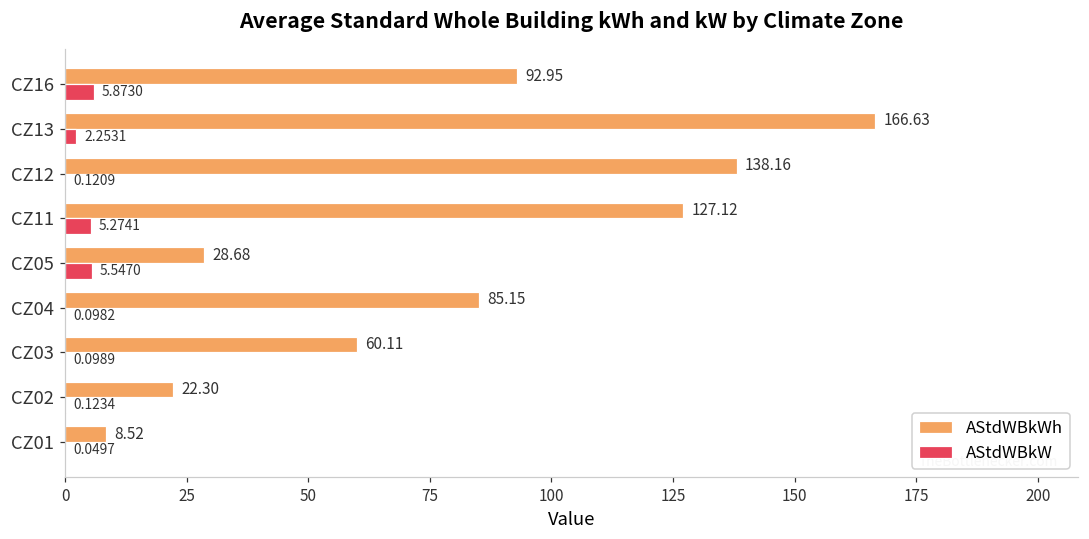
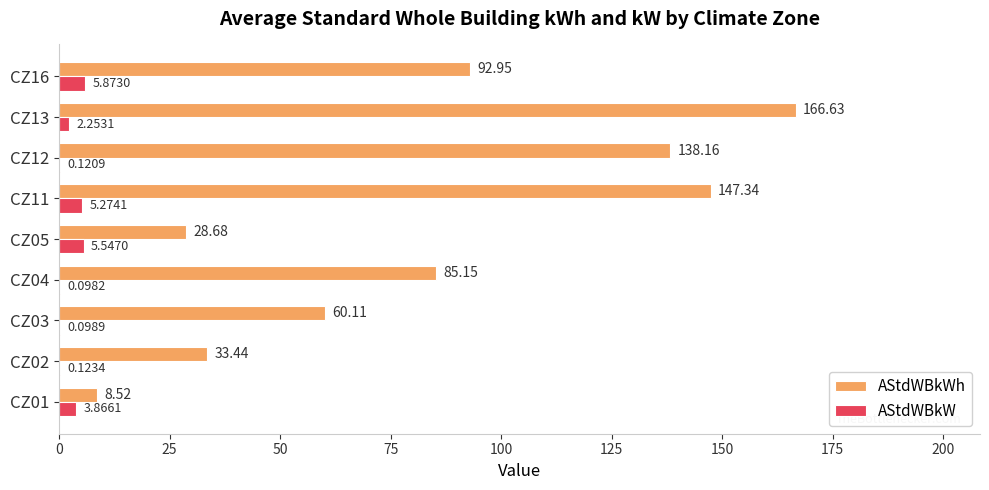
  {
    "AStdWBkWh": {
      "CZ16": 92.95,
      "CZ13": 166.63,
      "CZ12": 138.16,
-     "CZ11": 127.12,
+     "CZ11": 147.34,
      "CZ05": 28.68,
      "CZ04": 85.15,
      "CZ03": 60.11,
-     "CZ02": 22.30,
+     "CZ02": 33.44,
      "CZ01": 8.52
    },
    "AStdWBkW": {
      "CZ16": 5.8730,
      "CZ13": 2.2531,
      "CZ12": 0.1209,
      "CZ11": 5.2741,
      "CZ05": 5.5470,
      "CZ04": 0.0982,
      "CZ03": 0.0989,
      "CZ02": 0.1234,
-     "CZ01": 0.0497
+     "CZ01": 3.8661
    }
  }
